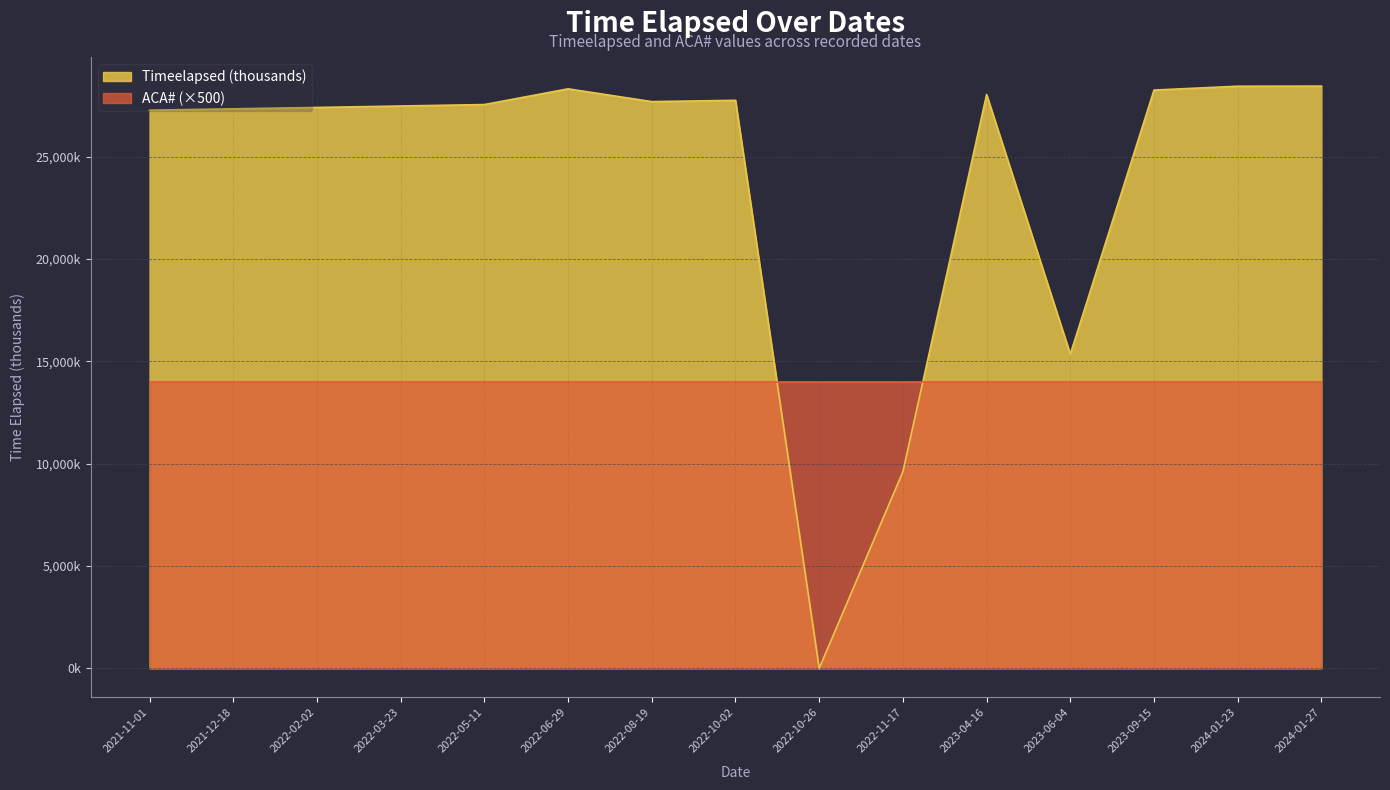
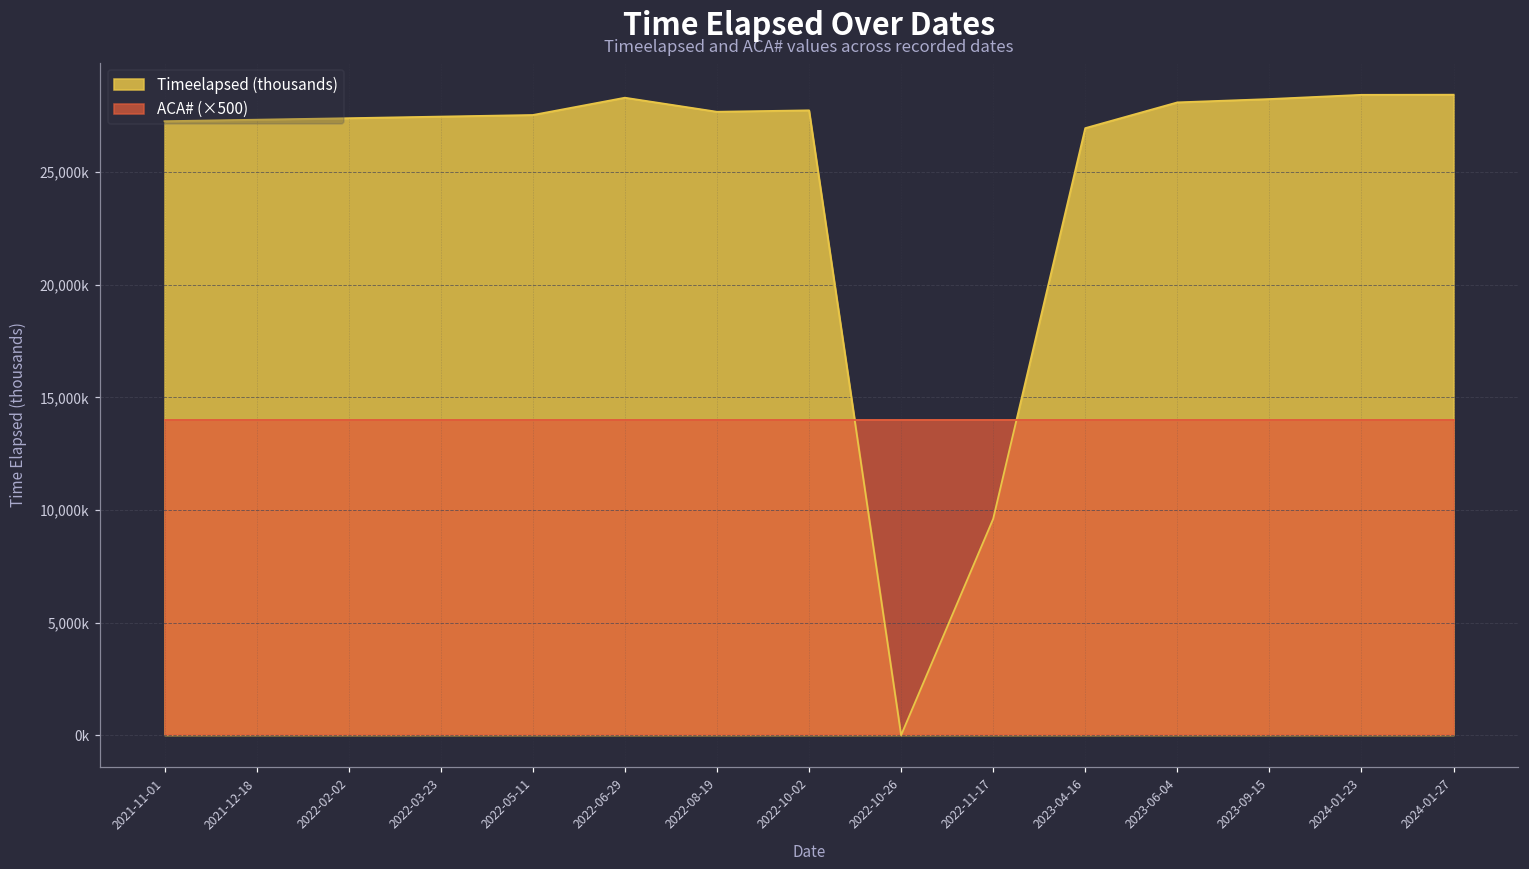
  {
    "Timeelapsed (thousands)": {
      "2022-02-02": "27,400,000",
      "2022-03-23": "27,500,000",
      "2022-05-11": "27,500,000",
      "2022-06-29": "28,300,000",
      "2022-08-19": "27,700,000",
      "2022-10-02": "27,700,000",
      "2022-10-26": "0",
      "2022-11-17": "9,600,000",
-     "2023-04-16": "28,000,000",
-     "2023-06-04": "15,300,000",
+     "2023-04-16": "27,000,000",
+     "2023-06-04": "28,100,000",
      "2023-09-15": "28,200,000",
      "2024-01-23": "28,400,000",
      "2024-01-27": "28,400,000"
    },
    "ACA# (×500)": {
      "2021-11-01": "14,000,000",
      "2021-12-18": "14,000,000",
      "2022-02-02": "14,000,000",
      "2022-03-23": "14,000,000",
      "2022-05-11": "14,000,000",
      "2022-06-29": "14,000,000",
      "2022-08-19": "14,000,000",
      "2022-10-02": "14,000,000",
      "2022-10-26": "14,000,000",
      "2022-11-17": "14,000,000",
      "2023-04-16": "14,000,000",
      "2023-06-04": "14,000,000",
      "2023-09-15": "14,000,000",
      "2024-01-23": "14,000,000",
      "2024-01-27": "14,000,000"
    }
  }
